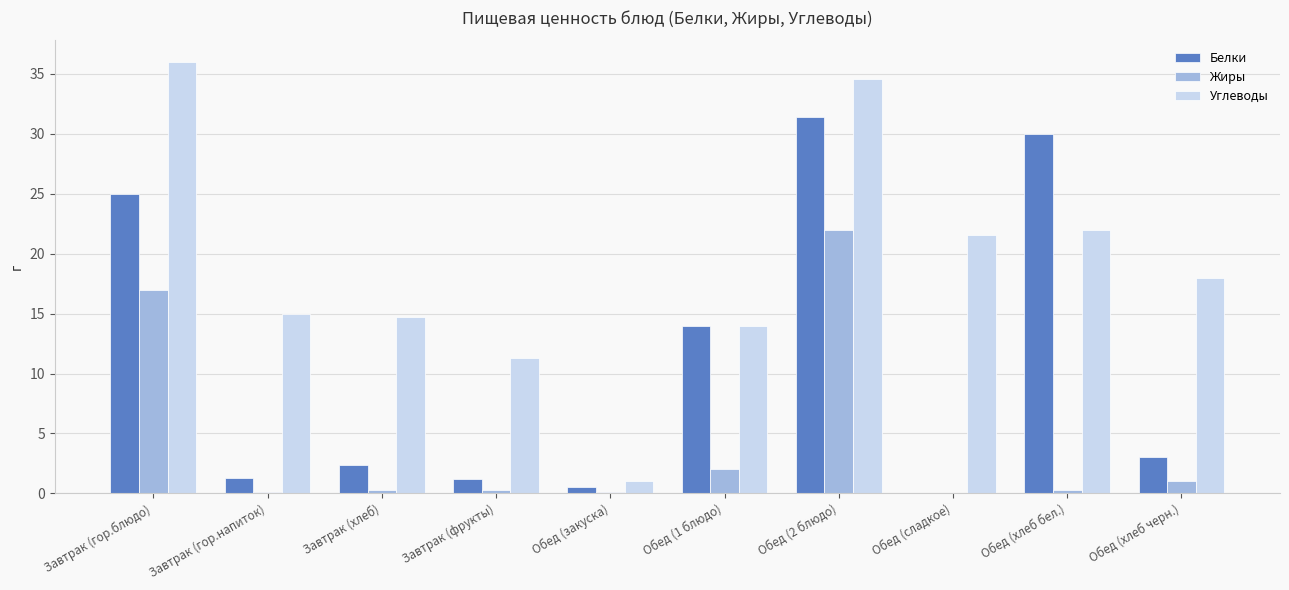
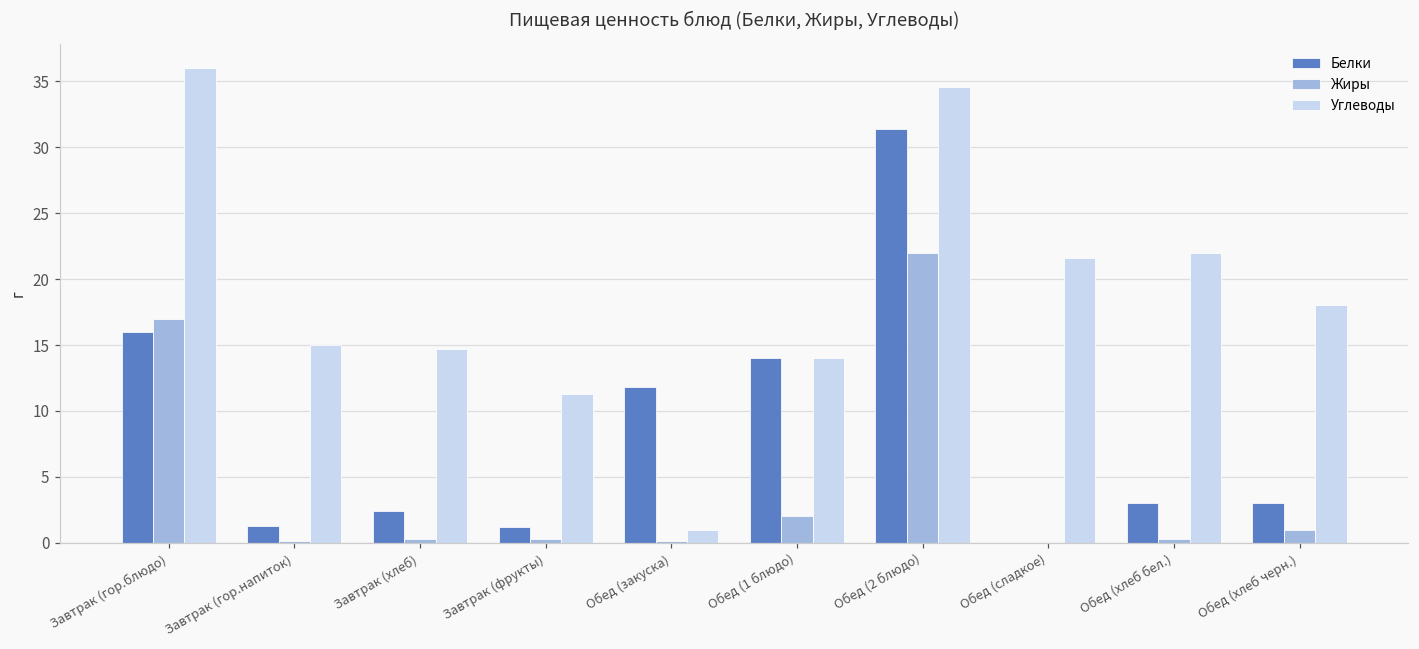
  {
    "Белки": {
-     "Завтрак (гор.блюдо)": 25,
+     "Завтрак (гор.блюдо)": 16,
      "Завтрак (гор.напиток)": 1.3,
      "Завтрак (хлеб)": 2.4,
      "Завтрак (фрукты)": 1.2,
-     "Обед (закуска)": 0.5,
+     "Обед (закуска)": 11.8,
      "Обед (1 блюдо)": 14.0,
      "Обед (2 блюдо)": 31.4,
      "Обед (сладкое)": 0.0,
-     "Обед (хлеб бел.)": 30,
+     "Обед (хлеб бел.)": 3,
      "Обед (хлеб черн.)": 3.0
    }
  }
